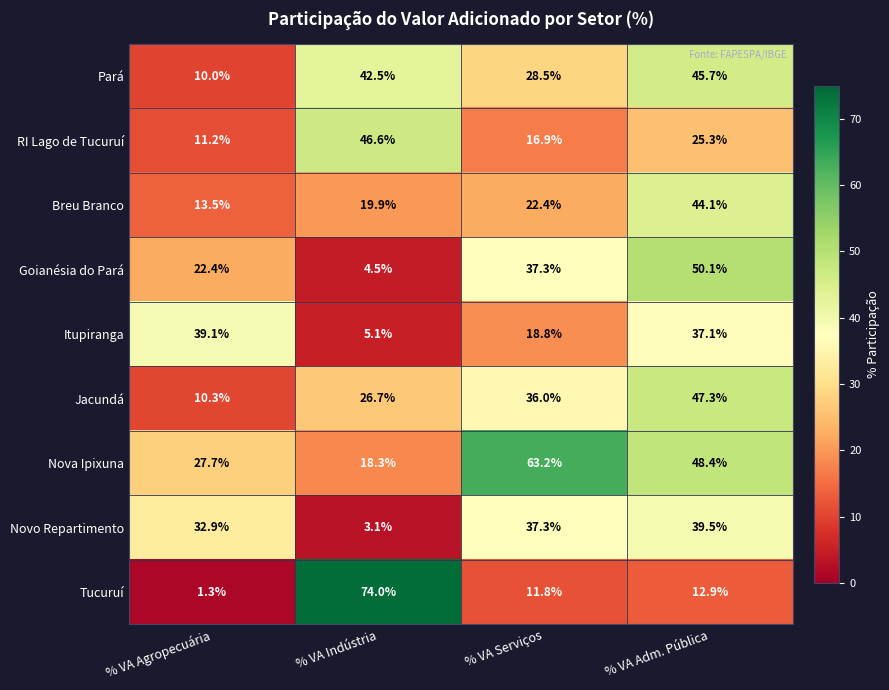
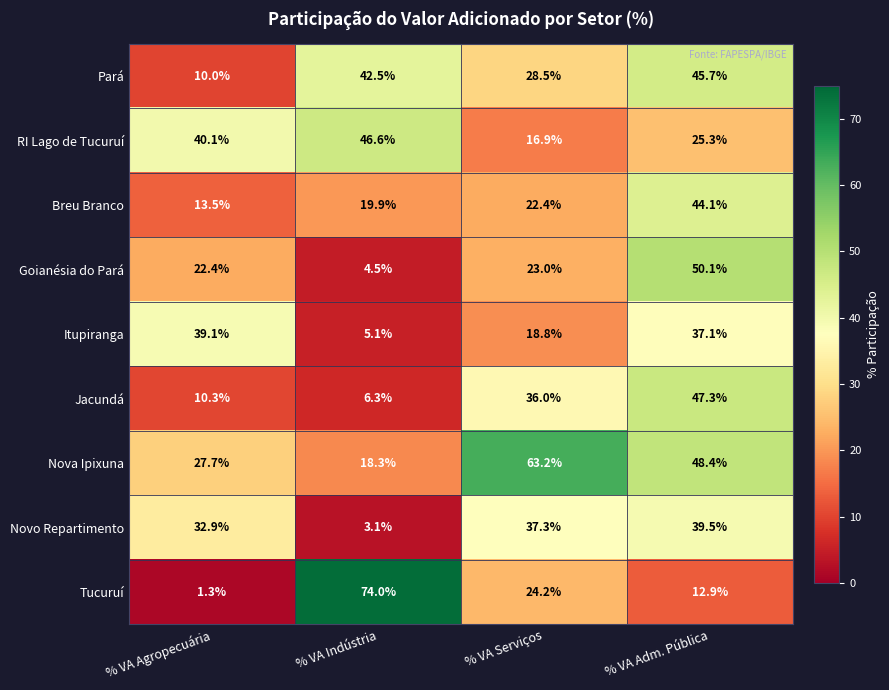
  {
    "Pará": {
      "% VA Agropecuária": "10.0%",
      "% VA Indústria": "42.5%",
      "% VA Serviços": "28.5%"
    },
    "RI Lago de Tucuruí": {
-     "% VA Agropecuária": "11.2%",
+     "% VA Agropecuária": "40.1%",
      "% VA Indústria": "46.6%",
      "% VA Serviços": "16.9%",
      "% VA Adm. Pública": "25.3%"
    },
    "Breu Branco": {
      "% VA Agropecuária": "13.5%",
      "% VA Indústria": "19.9%",
      "% VA Serviços": "22.4%",
      "% VA Adm. Pública": "44.1%"
    },
    "Goianésia do Pará": {
      "% VA Agropecuária": "22.4%",
      "% VA Indústria": "4.5%",
-     "% VA Serviços": "37.3%",
+     "% VA Serviços": "23.0%",
      "% VA Adm. Pública": "50.1%"
    },
    "Itupiranga": {
      "% VA Agropecuária": "39.1%",
      "% VA Indústria": "5.1%",
      "% VA Serviços": "18.8%",
      "% VA Adm. Pública": "37.1%"
    },
    "Jacundá": {
      "% VA Agropecuária": "10.3%",
-     "% VA Indústria": "26.7%",
+     "% VA Indústria": "6.3%",
      "% VA Serviços": "36.0%",
      "% VA Adm. Pública": "47.3%"
    },
    "Nova Ipixuna": {
      "% VA Agropecuária": "27.7%",
      "% VA Indústria": "18.3%",
      "% VA Serviços": "63.2%",
      "% VA Adm. Pública": "48.4%"
    },
    "Novo Repartimento": {
      "% VA Agropecuária": "32.9%",
      "% VA Indústria": "3.1%",
      "% VA Serviços": "37.3%",
      "% VA Adm. Pública": "39.5%"
    },
    "Tucuruí": {
      "% VA Agropecuária": "1.3%",
      "% VA Indústria": "74.0%",
-     "% VA Serviços": "11.8%",
+     "% VA Serviços": "24.2%",
      "% VA Adm. Pública": "12.9%"
    }
  }
